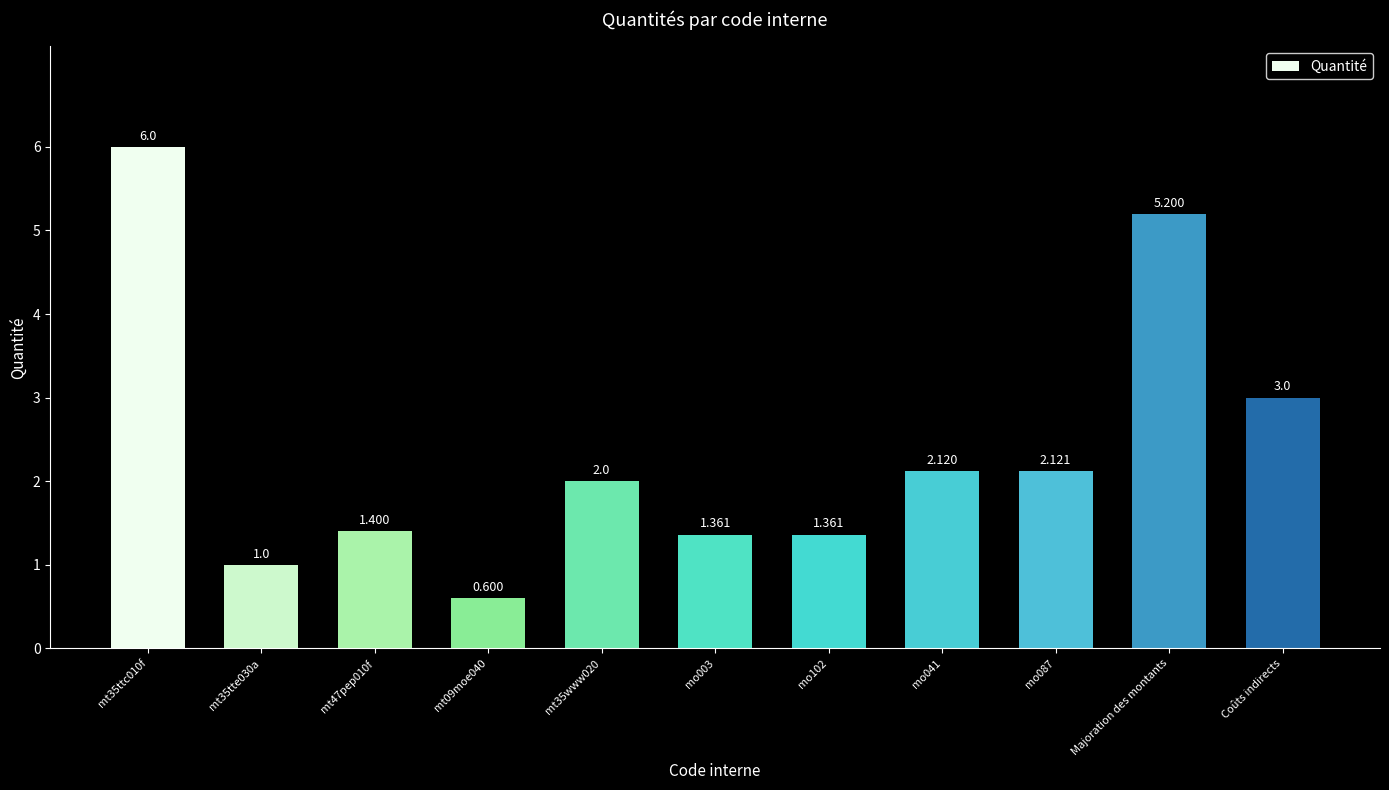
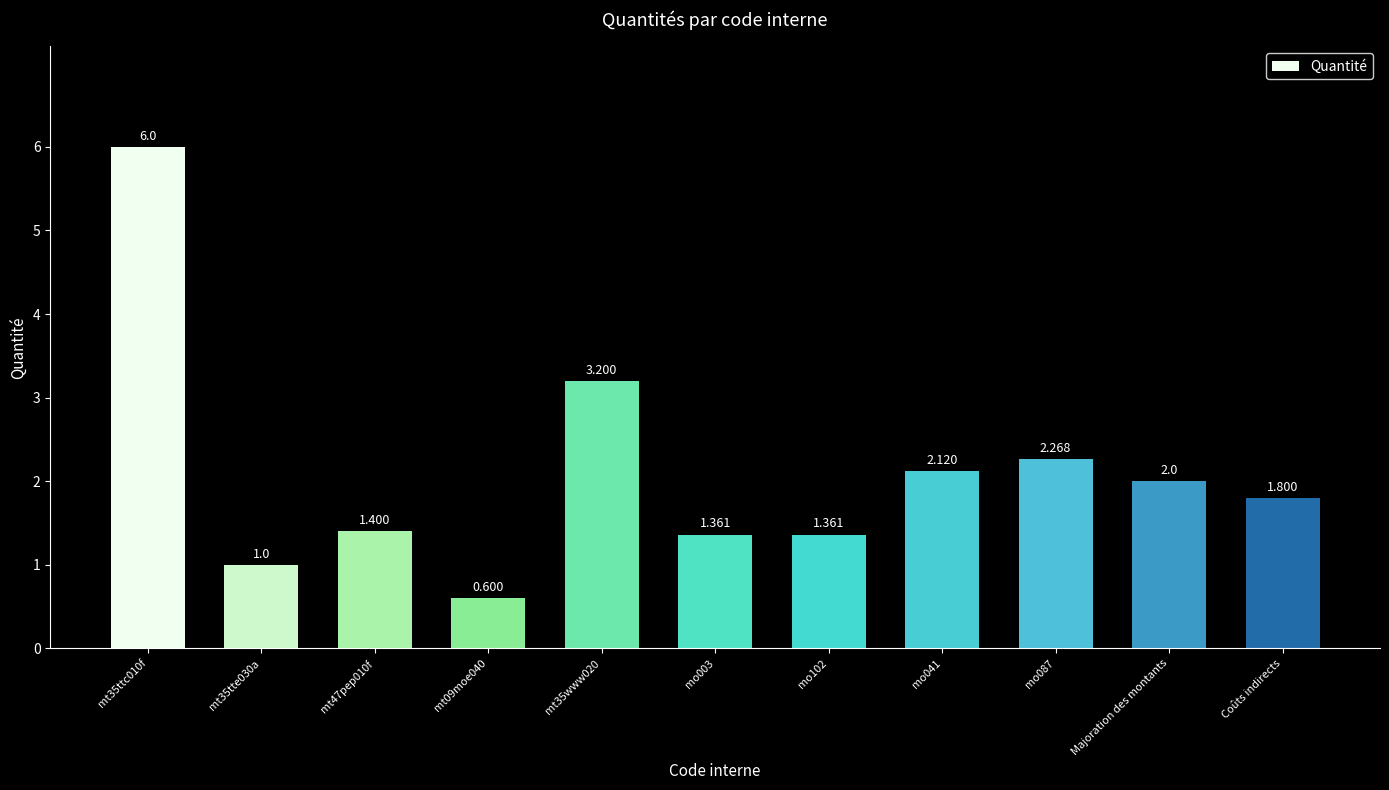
  {
    "mt35ttc010f": 6.0,
    "mt35tte030a": 1.0,
    "mt47pep010f": 1.400,
    "mt09moe040": 0.600,
-   "mt35www020": 2.0,
+   "mt35www020": 3.200,
    "mo003": 1.361,
    "mo102": 1.361,
    "mo041": 2.120,
-   "mo087": 2.121,
-   "Majoration des montants": 5.200,
-   "Coûts indirects": 3.0
+   "mo087": 2.268,
+   "Majoration des montants": 2.0,
+   "Coûts indirects": 1.800
  }
